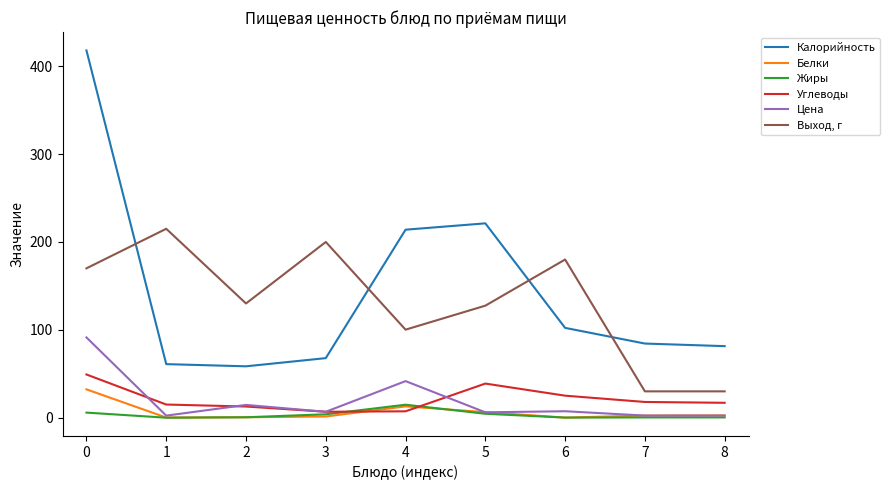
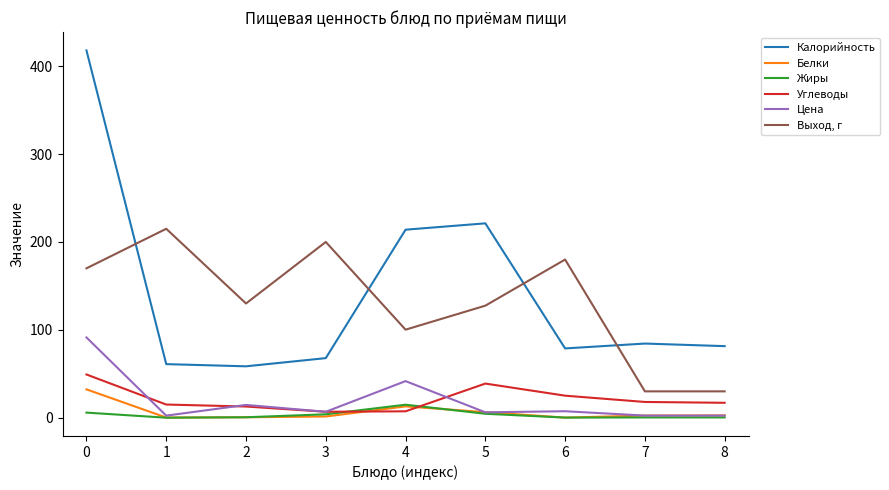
  {
    "Калорийность": {
      "0": 420,
      "1": 60,
      "2": 60,
      "3": 70,
      "4": 210,
      "5": 220,
-     "6": 100,
+     "6": 80,
      "7": 80,
      "8": 80
    },
    "Белки": {
      "0": 30
    },
    "Жиры": {
      "0": 10
    },
    "Углеводы": {
      "0": 50,
      "1": 20,
      "4": 10,
      "5": 40,
      "6": 30,
      "7": 20,
      "8": 20
    },
    "Цена": {
      "0": 90,
      "4": 40,
      "6": 10
    },
    "Выход, г": {
      "0": 170,
      "1": 220,
      "2": 130,
      "3": 200,
      "4": 100,
      "5": 130,
      "6": 180,
      "7": 30,
      "8": 30
    }
  }
